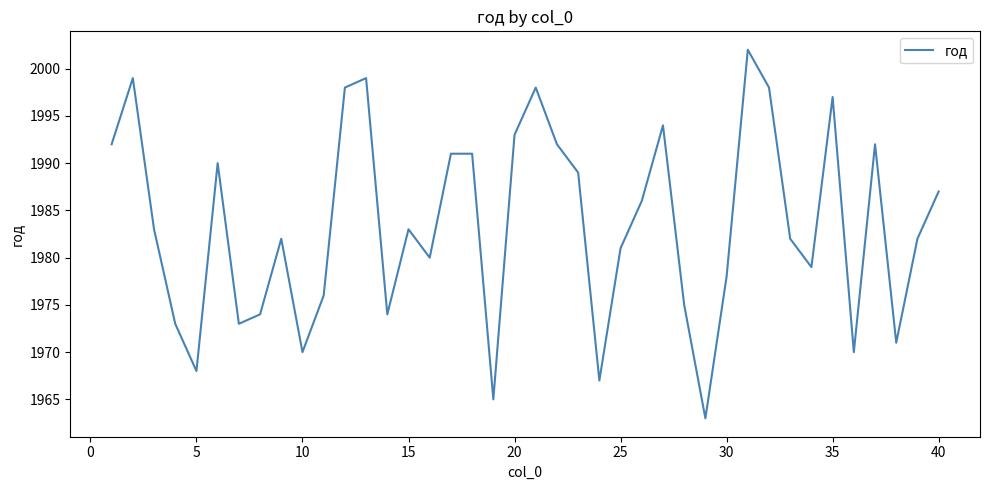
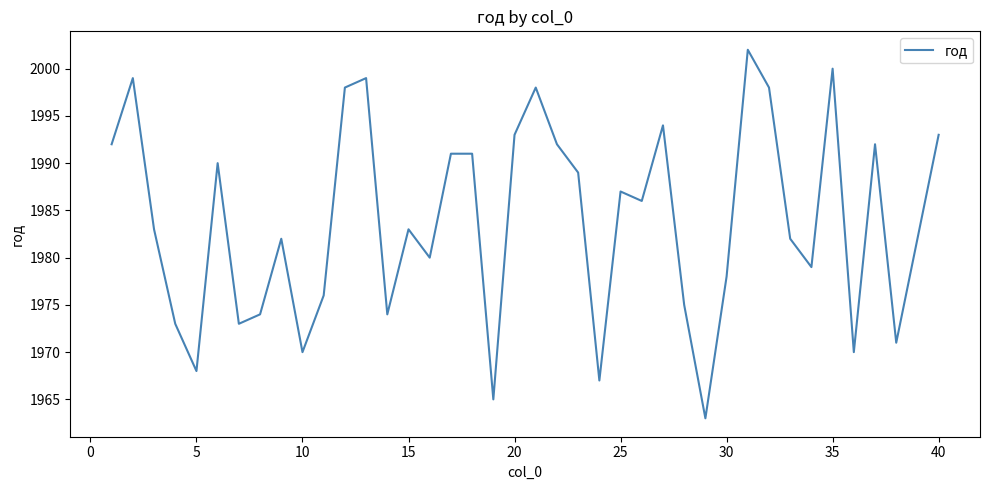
  {
    "5": 1968,
    "10": 1970,
    "15": 1983,
    "20": 1993,
-   "25": 1981,
+   "25": 1987,
    "30": 1978,
-   "35": 1997,
-   "40": 1987
+   "35": 2000,
+   "40": 1993
  }
